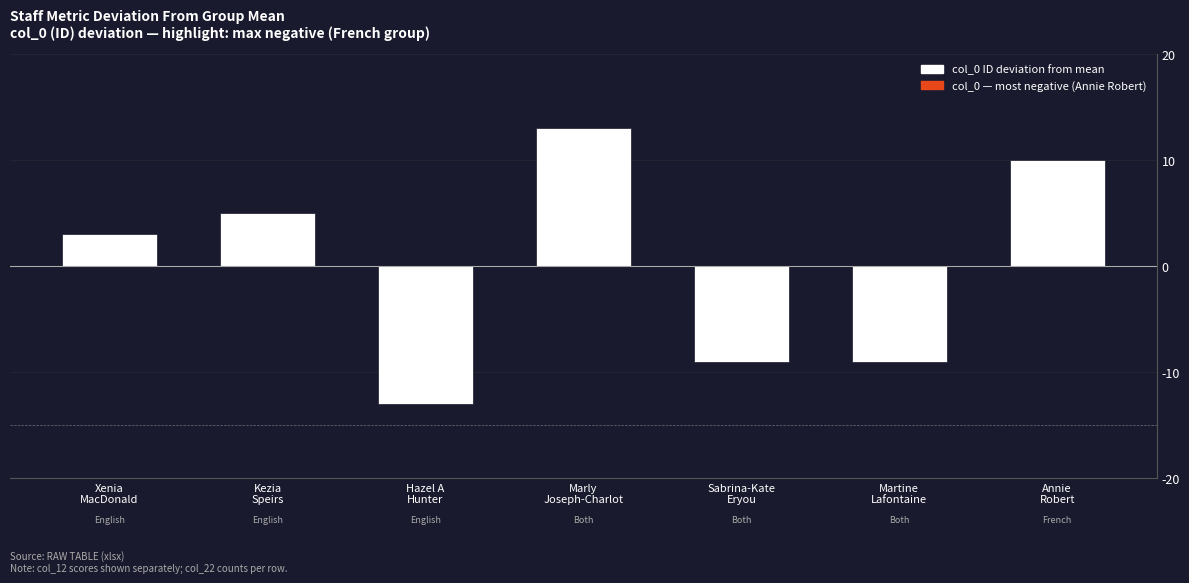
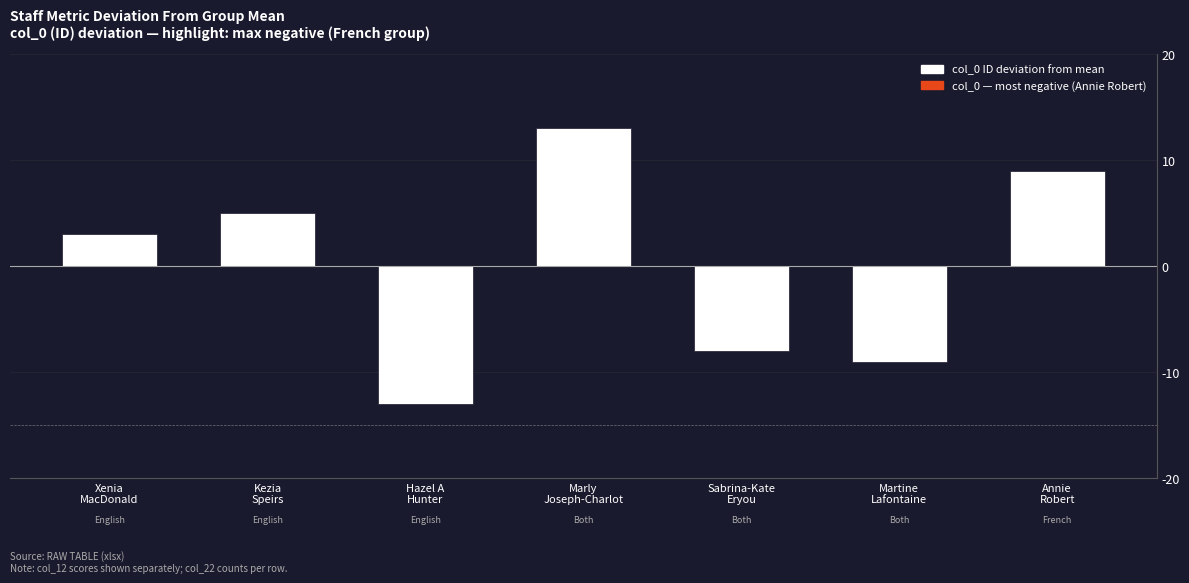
  {
    "Xenia MacDonald": 3.0,
    "Kezia Speirs": 5.0,
    "Hazel A Hunter": -13.0,
    "Marly Joseph-Charlot": 13.0,
-   "Sabrina-Kate Eryou": -9.0,
+   "Sabrina-Kate Eryou": -8.0,
    "Martine Lafontaine": -9.0,
-   "Annie Robert": 10.0
+   "Annie Robert": 9.0
  }
